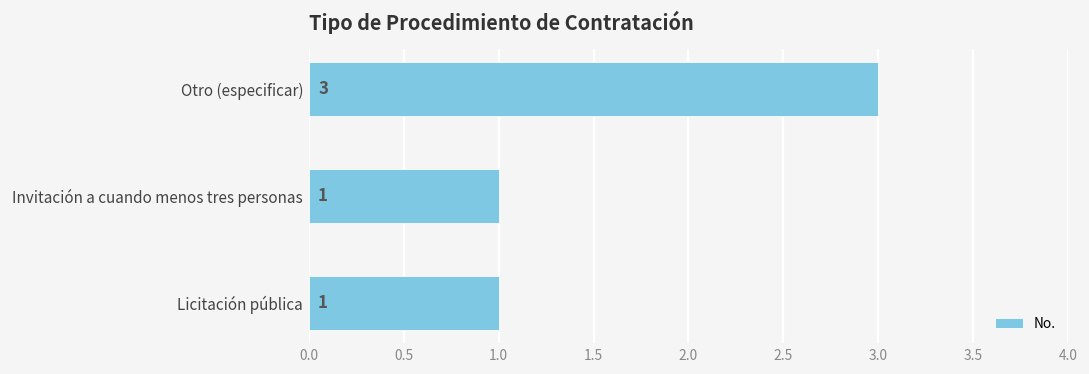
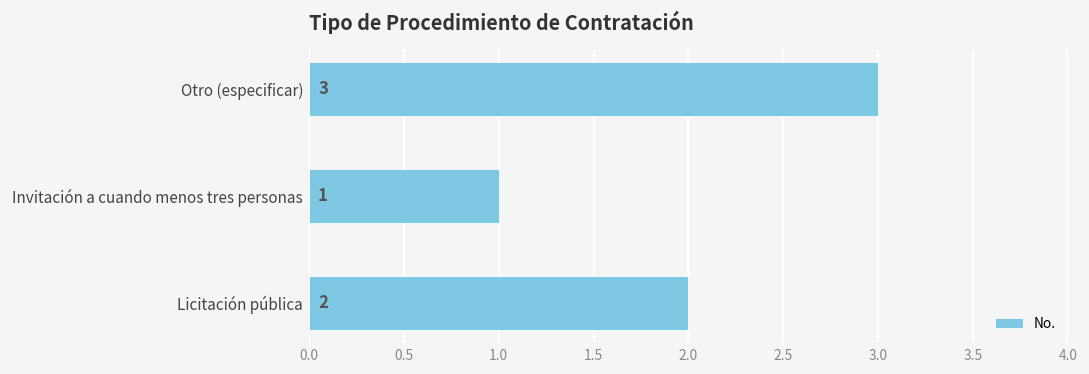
  {
    "Otro (especificar)": 3,
    "Invitación a cuando menos tres personas": 1,
-   "Licitación pública": 1
+   "Licitación pública": 2
  }
